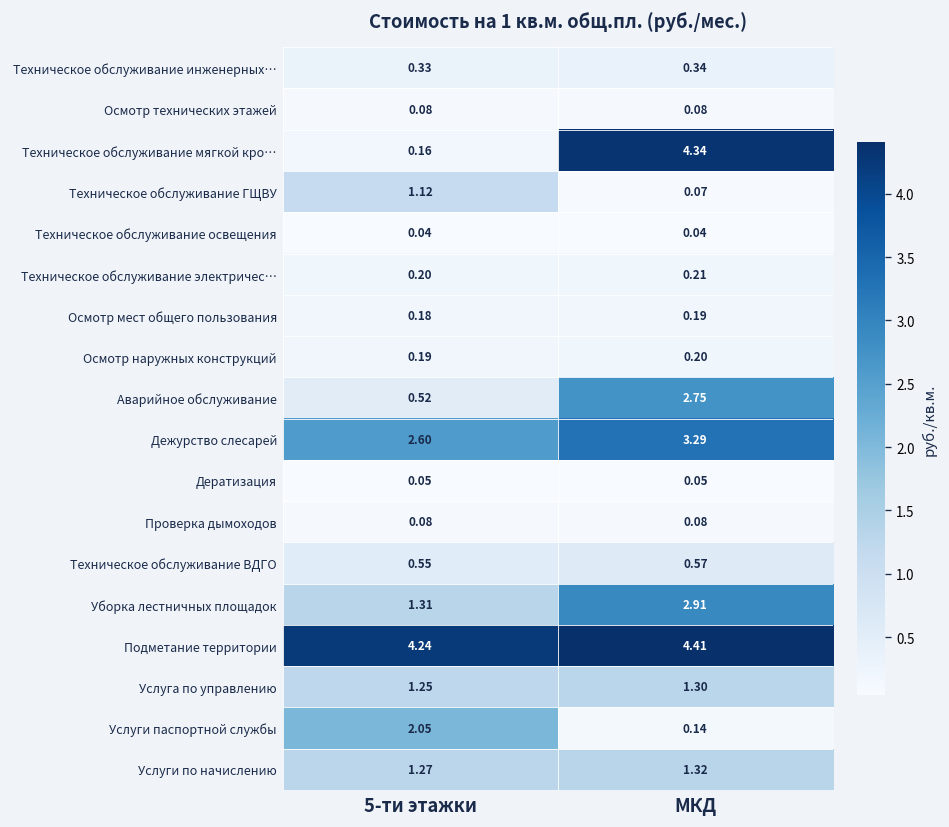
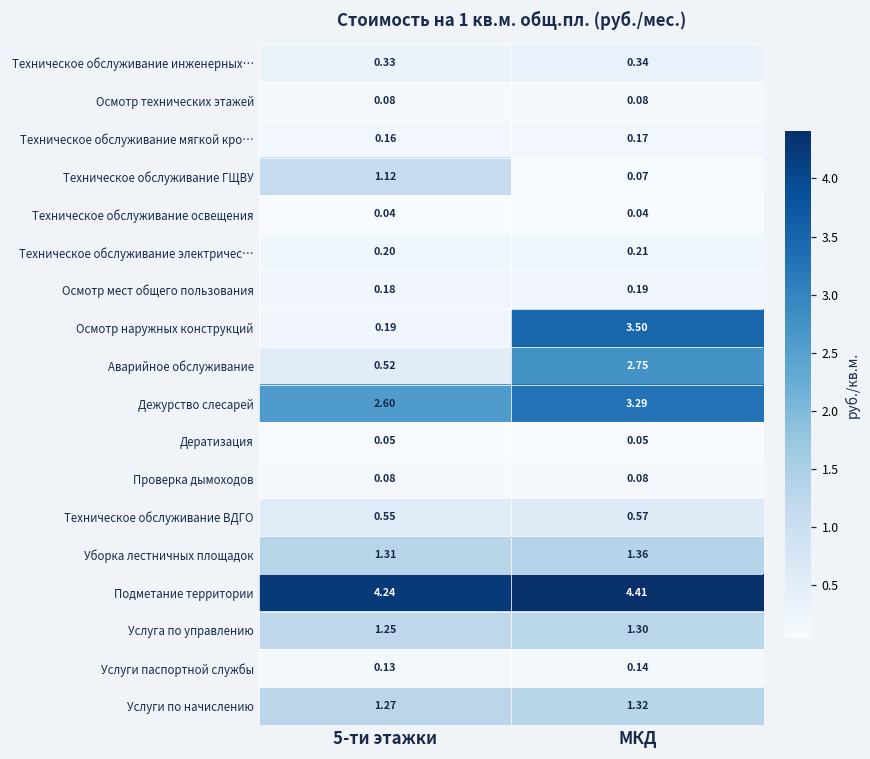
  {
    "Техническое обслуживание инженерных…": {
      "5-ти этажки": 0.33,
      "МКД": 0.34
    },
    "Осмотр технических этажей": {
      "5-ти этажки": 0.08,
      "МКД": 0.08
    },
    "Техническое обслуживание мягкой кро…": {
      "5-ти этажки": 0.16,
-     "МКД": 4.34
+     "МКД": 0.17
    },
    "Техническое обслуживание ГЩВУ": {
      "5-ти этажки": 1.12,
      "МКД": 0.07
    },
    "Техническое обслуживание освещения": {
      "5-ти этажки": 0.04,
      "МКД": 0.04
    },
    "Техническое обслуживание электричес…": {
      "5-ти этажки": 0.20,
      "МКД": 0.21
    },
    "Осмотр мест общего пользования": {
      "5-ти этажки": 0.18,
      "МКД": 0.19
    },
    "Осмотр наружных конструкций": {
      "5-ти этажки": 0.19,
-     "МКД": 0.20
+     "МКД": 3.50
    },
    "Аварийное обслуживание": {
      "5-ти этажки": 0.52,
      "МКД": 2.75
    },
    "Дежурство слесарей": {
      "5-ти этажки": 2.60,
      "МКД": 3.29
    },
    "Дератизация": {
      "5-ти этажки": 0.05,
      "МКД": 0.05
    },
    "Проверка дымоходов": {
      "5-ти этажки": 0.08,
      "МКД": 0.08
    },
    "Техническое обслуживание ВДГО": {
      "5-ти этажки": 0.55,
      "МКД": 0.57
    },
    "Уборка лестничных площадок": {
      "5-ти этажки": 1.31,
-     "МКД": 2.91
+     "МКД": 1.36
    },
    "Подметание территории": {
      "5-ти этажки": 4.24,
      "МКД": 4.41
    },
    "Услуга по управлению": {
      "5-ти этажки": 1.25,
      "МКД": 1.30
    },
    "Услуги паспортной службы": {
-     "5-ти этажки": 2.05,
+     "5-ти этажки": 0.13,
      "МКД": 0.14
    },
    "Услуги по начислению": {
      "5-ти этажки": 1.27,
      "МКД": 1.32
    }
  }
